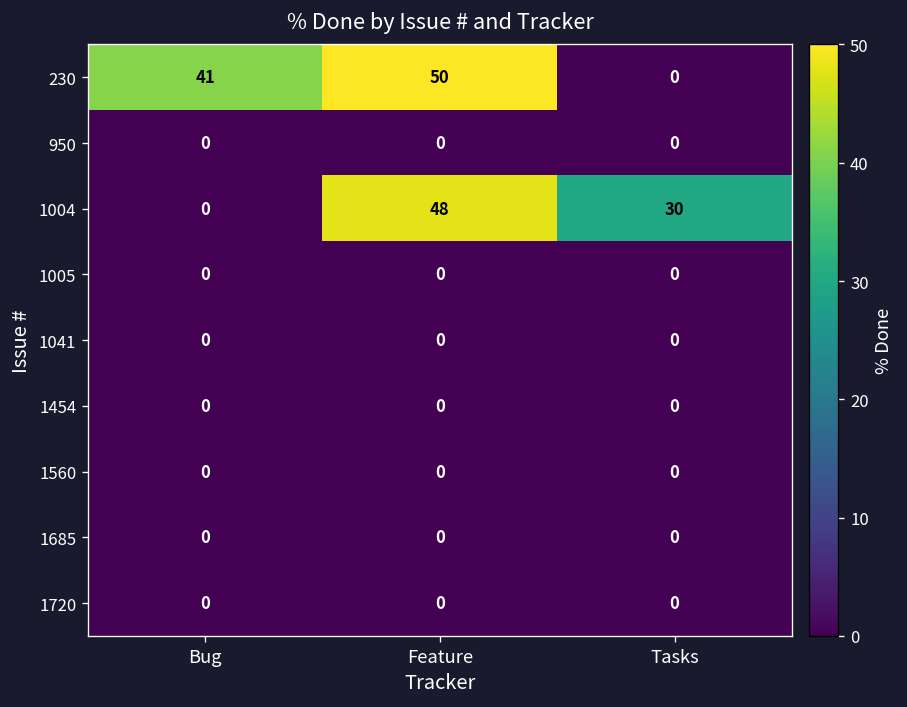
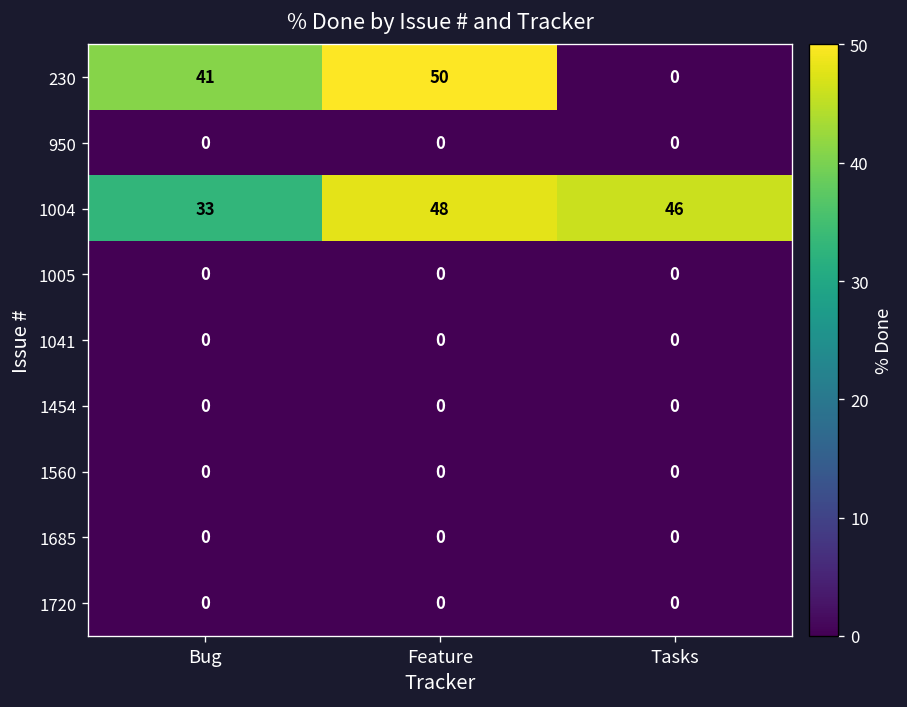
  {
    "230": {
      "Bug": 41,
      "Feature": 50,
      "Tasks": 0
    },
    "950": {
      "Bug": 0,
      "Feature": 0,
      "Tasks": 0
    },
    "1004": {
-     "Bug": 0,
+     "Bug": 33,
      "Feature": 48,
-     "Tasks": 30
+     "Tasks": 46
    },
    "1005": {
      "Bug": 0,
      "Feature": 0,
      "Tasks": 0
    },
    "1041": {
      "Bug": 0,
      "Feature": 0,
      "Tasks": 0
    },
    "1454": {
      "Bug": 0,
      "Feature": 0,
      "Tasks": 0
    },
    "1560": {
      "Bug": 0,
      "Feature": 0,
      "Tasks": 0
    },
    "1685": {
      "Bug": 0,
      "Feature": 0,
      "Tasks": 0
    },
    "1720": {
      "Bug": 0,
      "Feature": 0,
      "Tasks": 0
    }
  }
